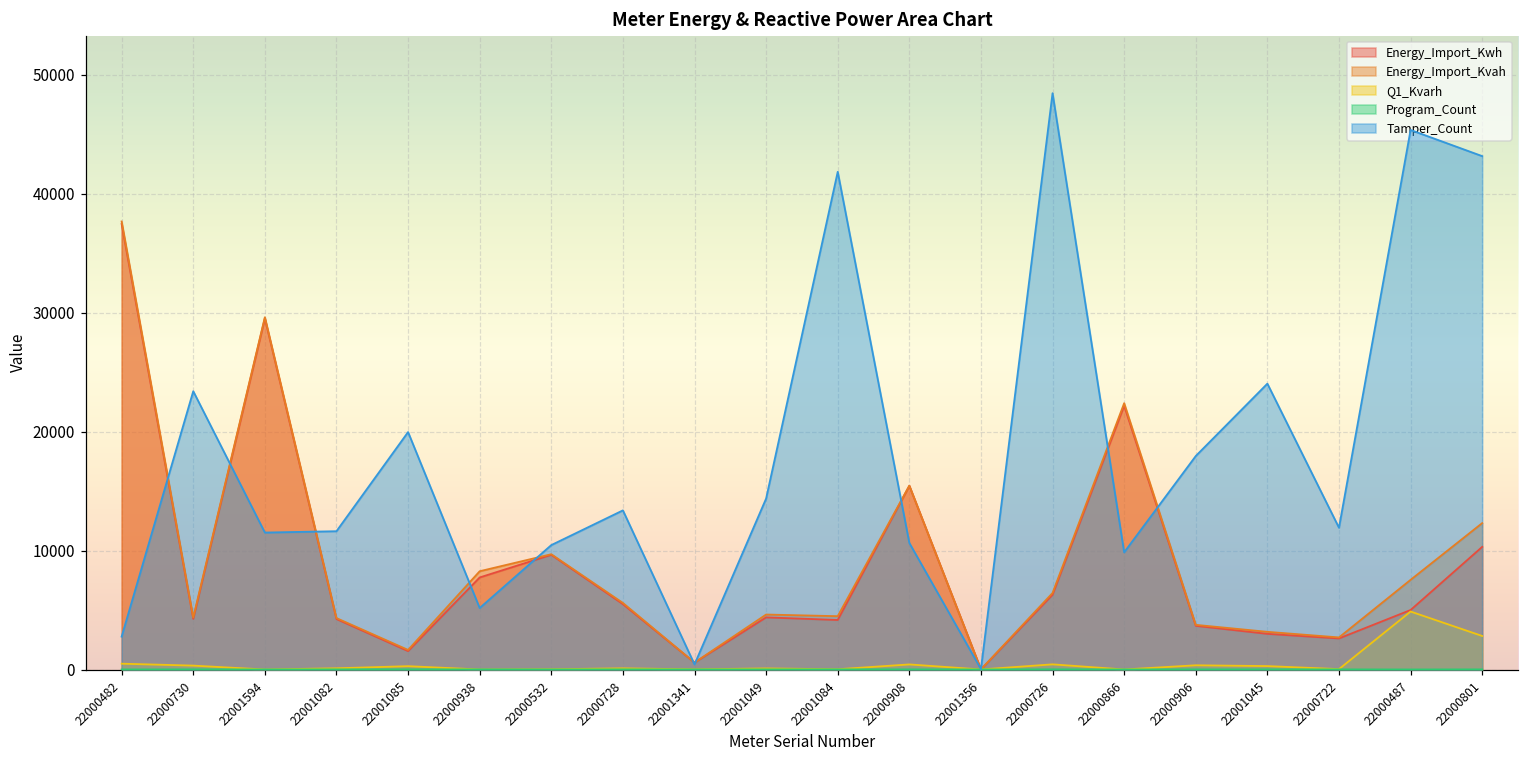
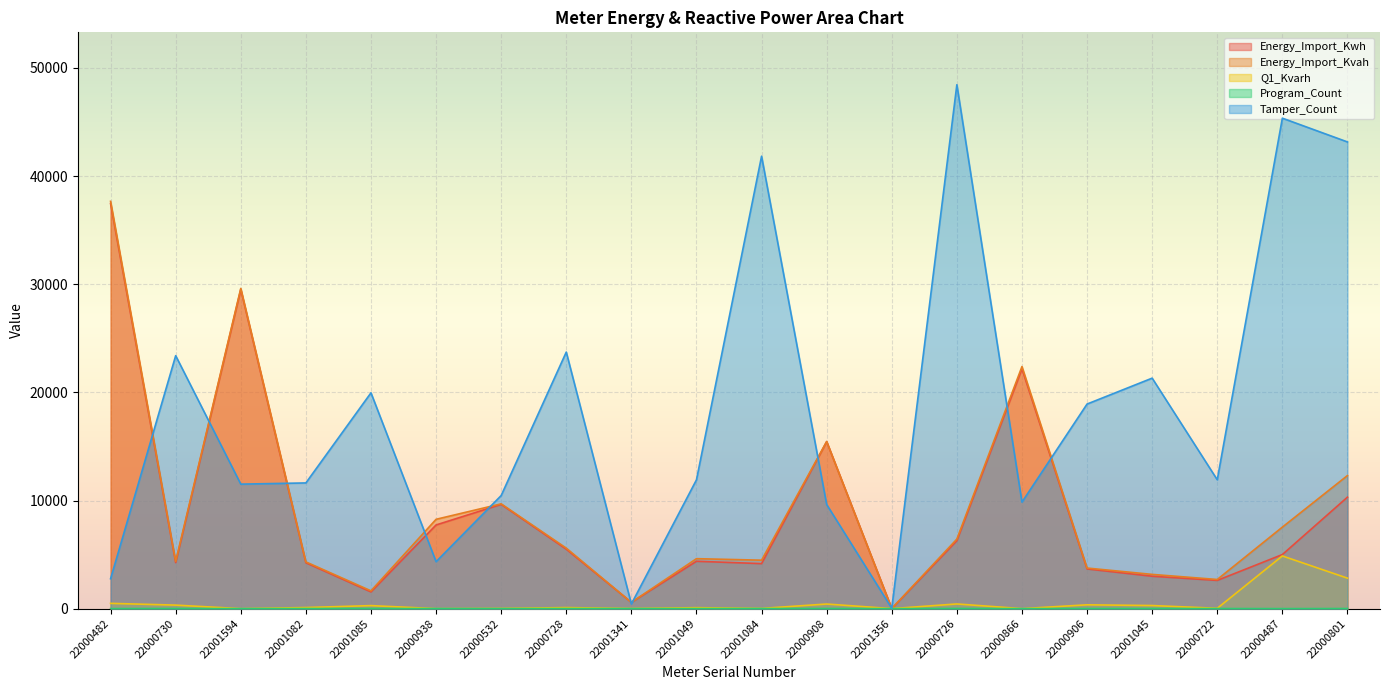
  {
    "Program_Count": {
      "22000482": 0,
      "22000730": 0,
      "22001085": 0,
      "22000908": 0,
      "22000726": 0,
      "22000906": 0,
      "22001045": 0,
      "22000487": 0,
      "22000801": 0
    },
    "Tamper_Count": {
      "22000482": 2800,
      "22000730": 23400,
      "22001594": 11500,
      "22001082": 11600,
      "22001085": 20000,
-     "22000938": 5200,
+     "22000938": 4300,
      "22000532": 10500,
-     "22000728": 13400,
-     "22001049": 14400,
+     "22000728": 23700,
+     "22001049": 11900,
      "22001084": 41800,
-     "22000908": 10600,
+     "22000908": 9600,
      "22000726": 48400,
      "22000866": 9900,
-     "22000906": 17900,
-     "22001045": 24000,
+     "22000906": 18900,
+     "22001045": 21300,
      "22000722": 11900,
      "22000801": 43200
    }
  }
